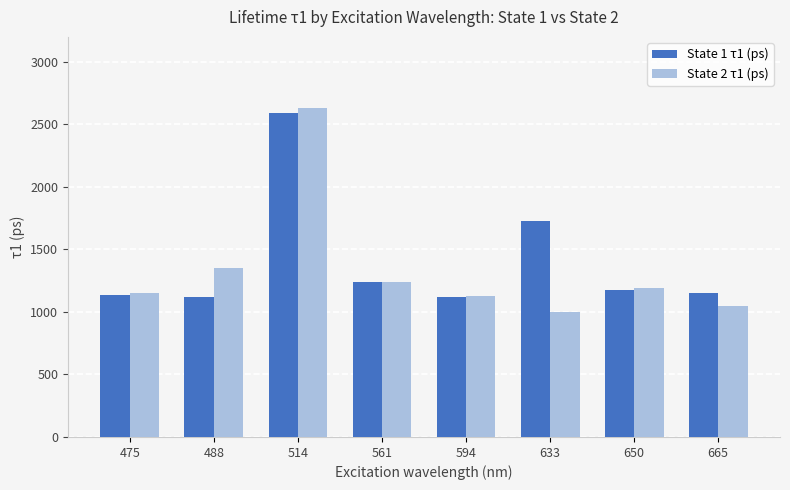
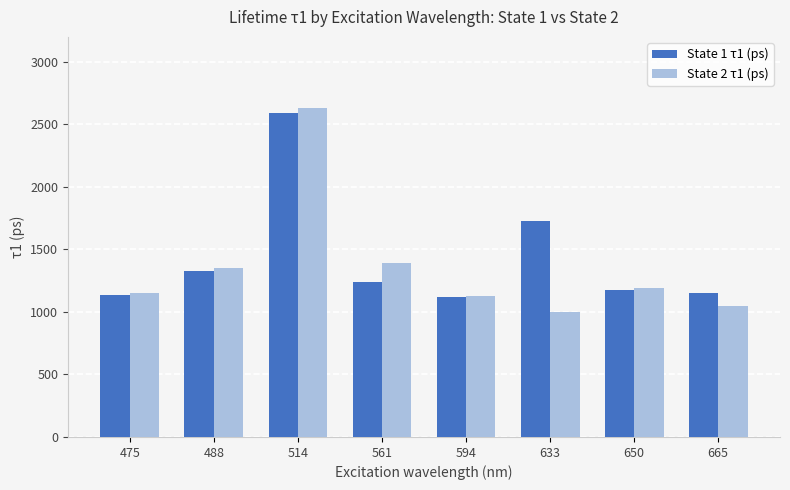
  {
    "State 1 τ1 (ps)": {
      "475": 1130,
-     "488": 1120,
+     "488": 1330,
      "514": 2590,
      "561": 1240,
      "594": 1120,
      "633": 1730,
      "650": 1180,
      "665": 1150
    },
    "State 2 τ1 (ps)": {
      "475": 1150,
      "488": 1350,
      "514": 2630,
-     "561": 1240,
+     "561": 1390,
      "594": 1130,
      "633": 1000,
      "650": 1190,
      "665": 1050
    }
  }
